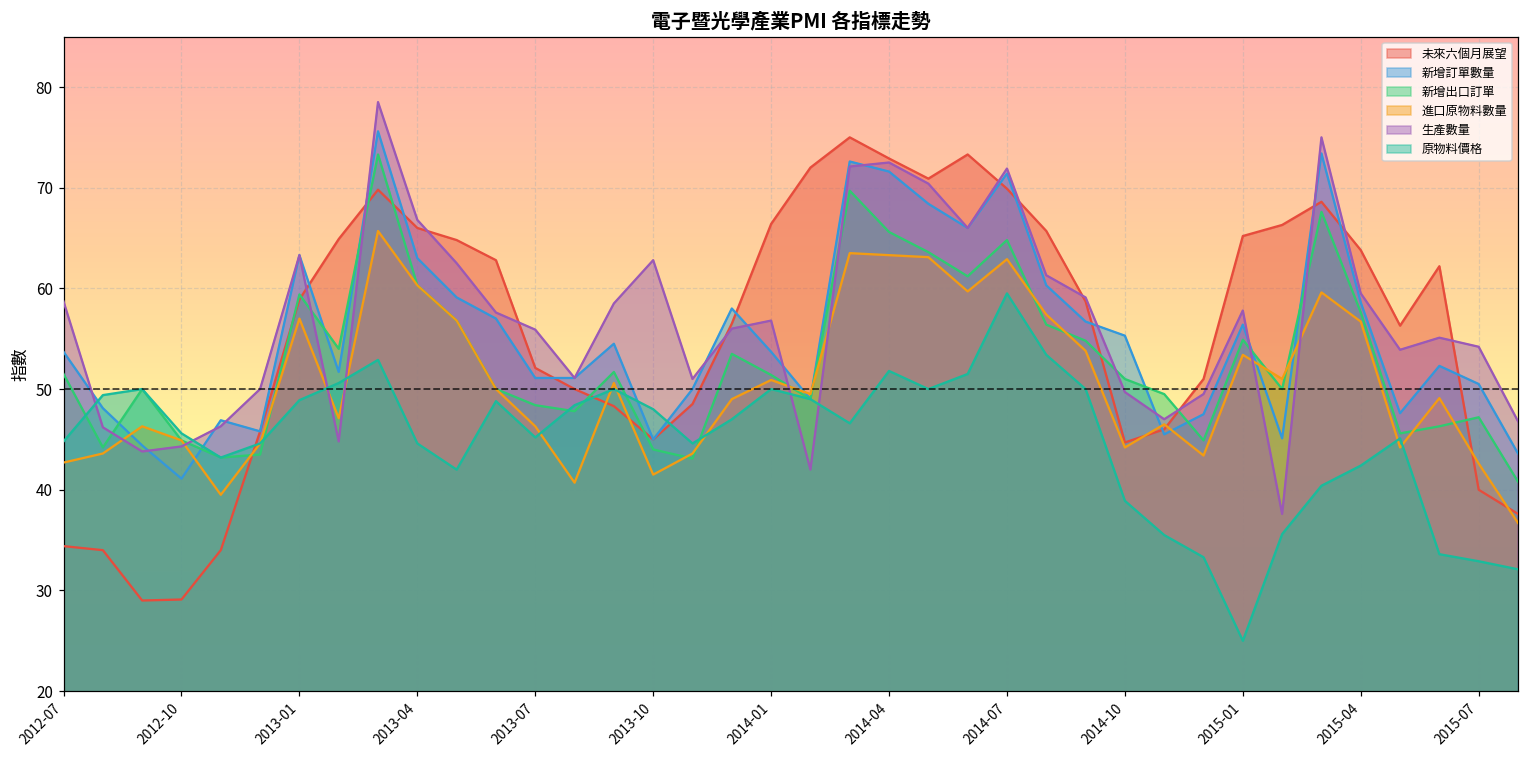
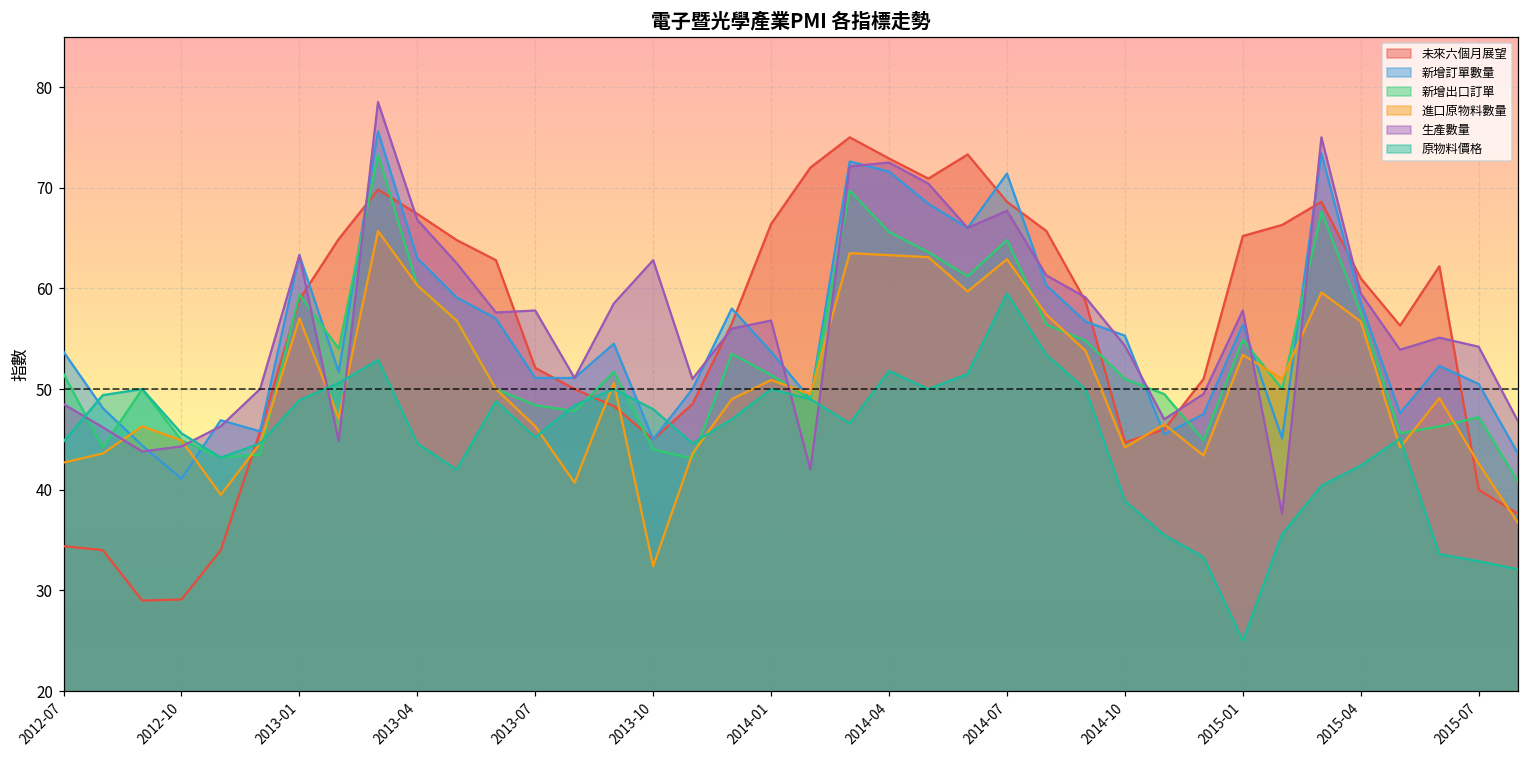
  {
    "未來六個月展望": {
      "2012-07": 34,
      "2012-10": 29,
      "2013-01": 59,
-     "2013-04": 66,
+     "2013-04": 67,
      "2013-07": 52,
      "2014-01": 66,
      "2014-04": 73,
-     "2014-07": 70,
+     "2014-07": 69,
      "2014-10": 45,
      "2015-01": 65,
-     "2015-04": 64,
+     "2015-04": 61,
      "2015-07": 40
    },
    "進口原物料數量": {
      "2012-07": 43,
      "2013-01": 57,
      "2013-07": 46,
-     "2013-10": 42,
+     "2013-10": 32,
      "2014-01": 51,
      "2014-04": 63,
      "2014-07": 63,
      "2014-10": 44,
      "2015-01": 53,
      "2015-04": 57,
      "2015-07": 43
    },
    "生產數量": {
-     "2012-07": 59,
+     "2012-07": 49,
      "2012-10": 44,
      "2013-04": 67,
-     "2013-07": 56,
+     "2013-07": 58,
      "2013-10": 63,
      "2014-01": 57,
      "2014-04": 73,
-     "2014-07": 72,
-     "2014-10": 50,
+     "2014-07": 68,
+     "2014-10": 54,
      "2015-01": 58,
      "2015-04": 60,
      "2015-07": 54
    }
  }
